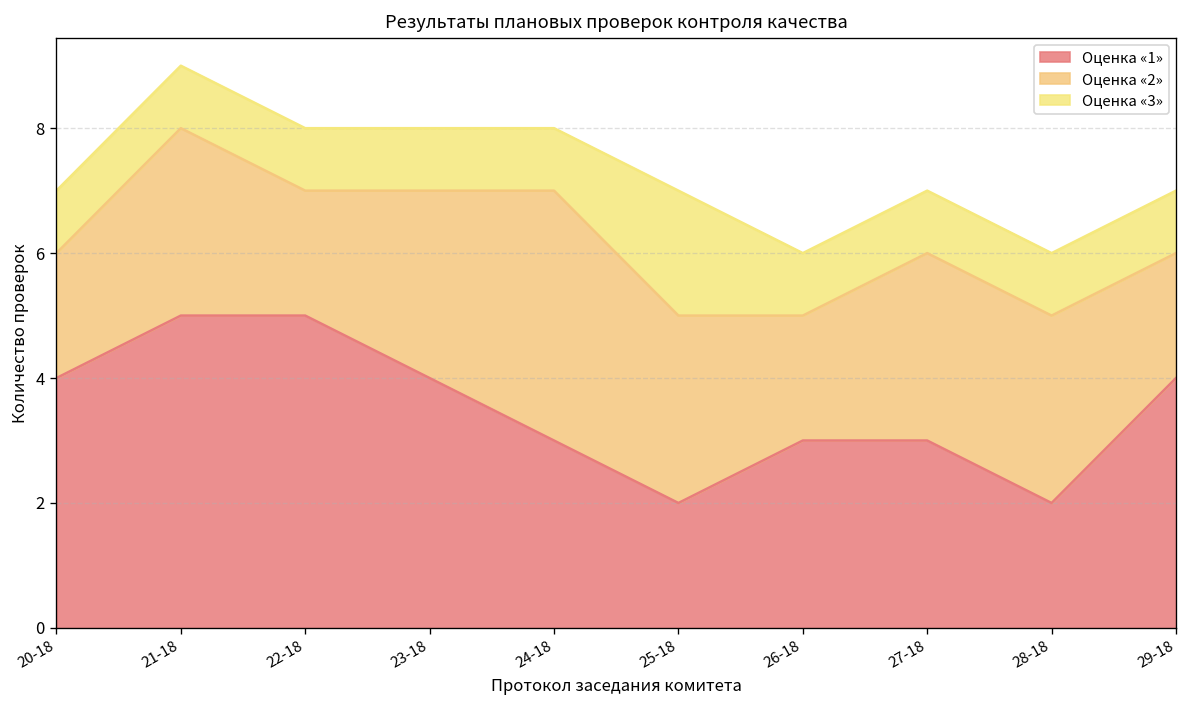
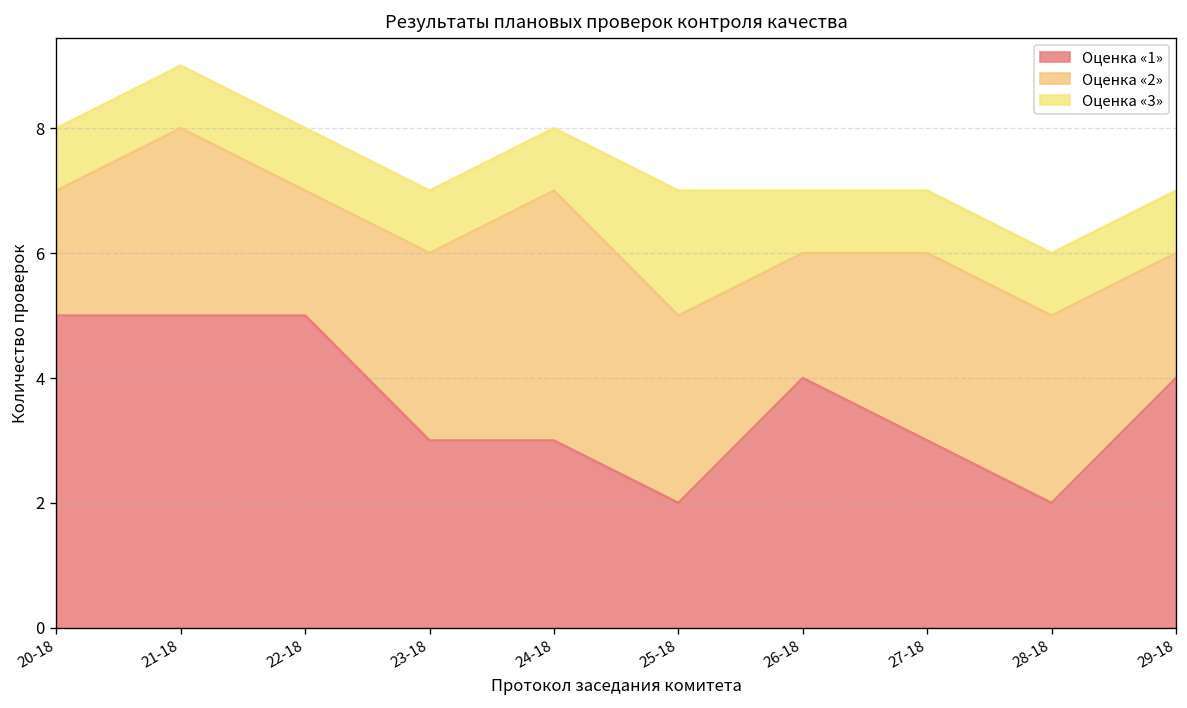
  {
    "Оценка «1»": {
-     "20-18": 4,
+     "20-18": 5,
      "21-18": 5,
      "22-18": 5,
-     "23-18": 4,
+     "23-18": 3,
      "24-18": 3,
      "25-18": 2,
-     "26-18": 3,
+     "26-18": 4,
      "27-18": 3,
      "28-18": 2,
      "29-18": 4
    }
  }
